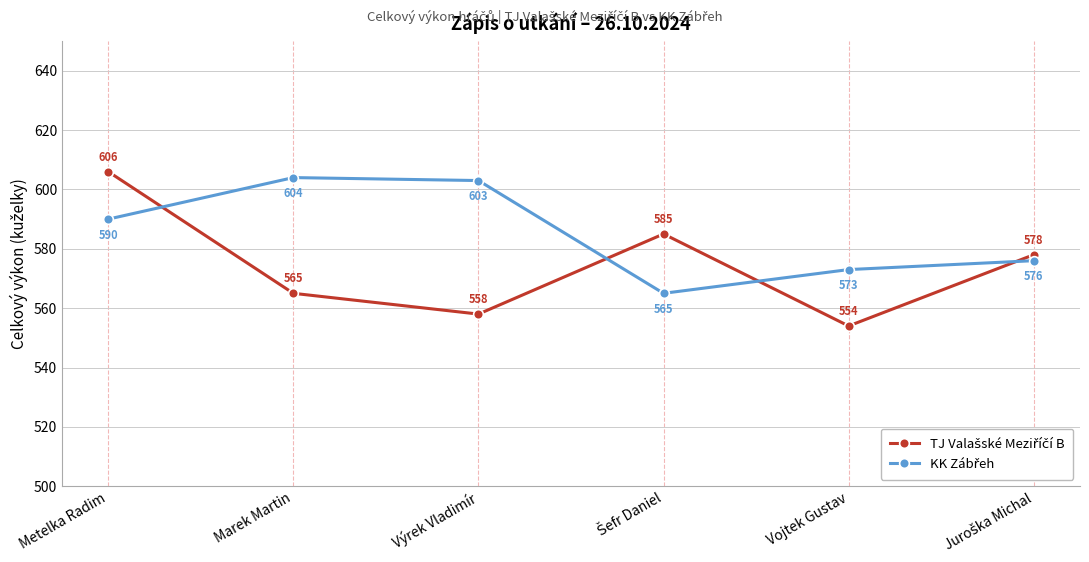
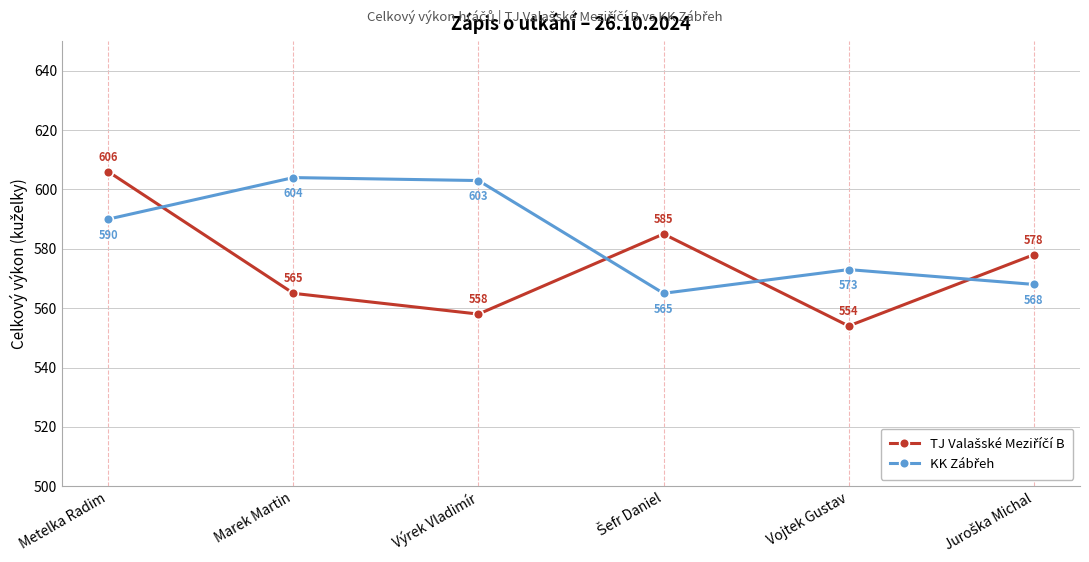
  {
    "TJ Valašské Meziříčí B": {
      "Metelka Radim": 606,
      "Marek Martin": 565,
      "Výrek Vladimír": 558,
      "Šefr Daniel": 585,
      "Vojtek Gustav": 554,
      "Juroška Michal": 578
    },
    "KK Zábřeh": {
      "Metelka Radim": 590,
      "Marek Martin": 604,
      "Výrek Vladimír": 603,
      "Šefr Daniel": 565,
      "Vojtek Gustav": 573,
-     "Juroška Michal": 576
+     "Juroška Michal": 568
    }
  }
